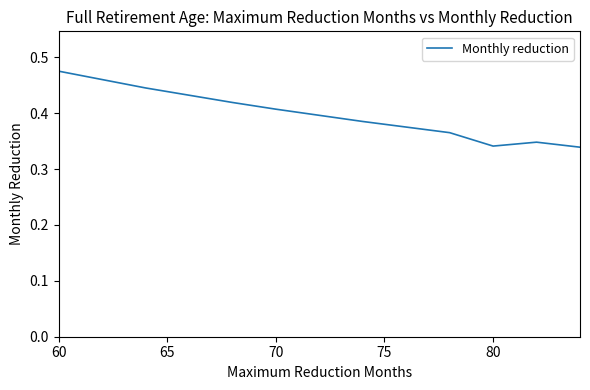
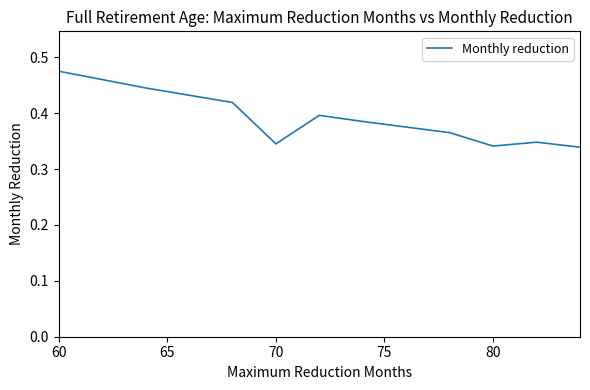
  {
    "60": 0.48,
-   "70": 0.41,
+   "70": 0.35,
    "80": 0.34
  }
